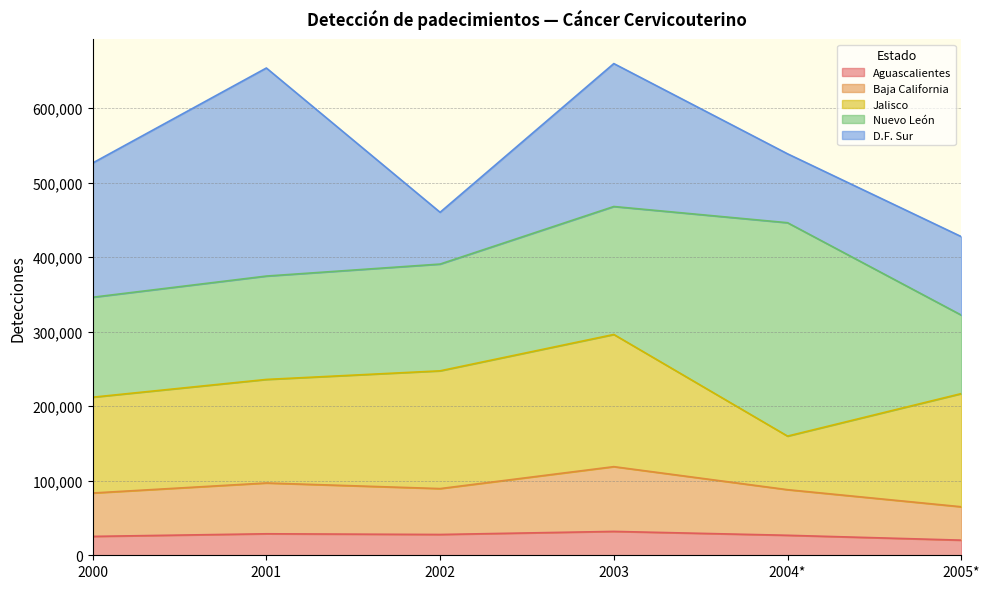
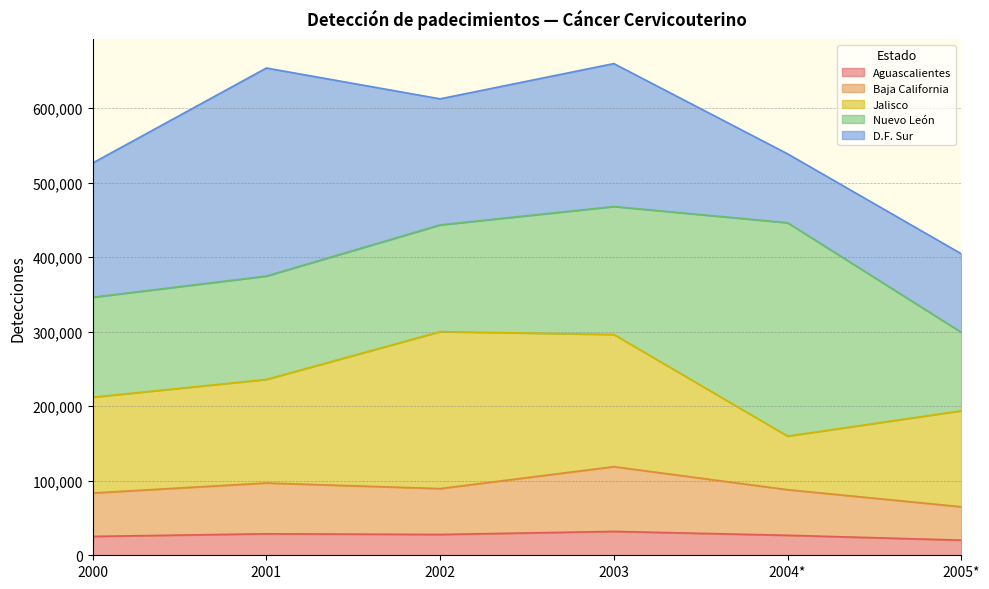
  {
    "Jalisco": {
      "2000": "130,000",
      "2001": "140,000",
-     "2002": "160,000",
+     "2002": "210,000",
      "2003": "180,000",
      "2004*": "70,000",
-     "2005*": "150,000"
+     "2005*": "130,000"
    },
    "Nuevo León": {
      "2000": "130,000",
      "2001": "140,000",
      "2002": "140,000",
      "2003": "170,000",
      "2004*": "290,000",
      "2005*": "110,000"
    },
    "D.F. Sur": {
      "2000": "180,000",
      "2001": "280,000",
-     "2002": "70,000",
+     "2002": "170,000",
      "2003": "190,000",
      "2004*": "90,000",
      "2005*": "110,000"
    }
  }
